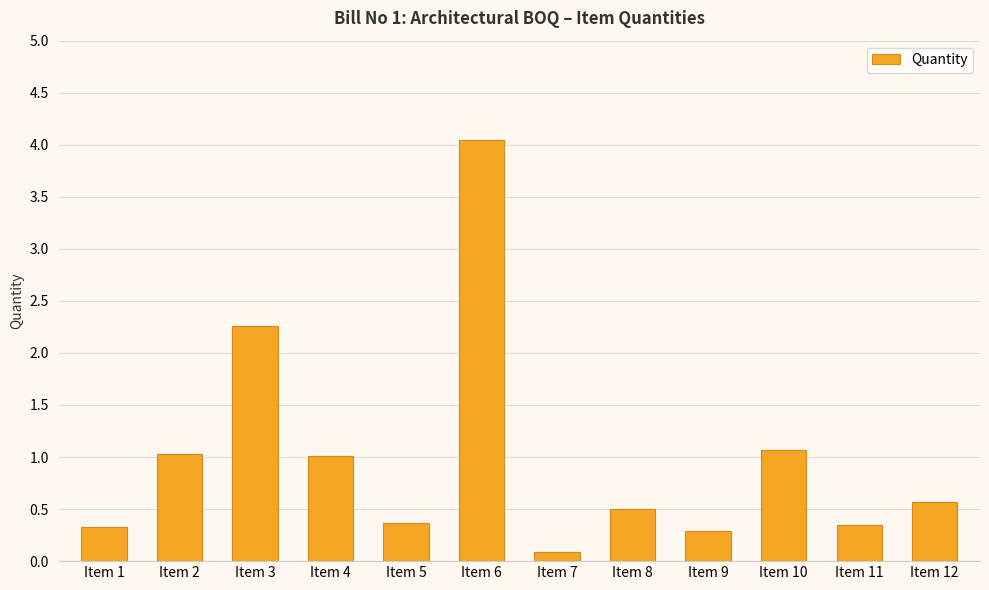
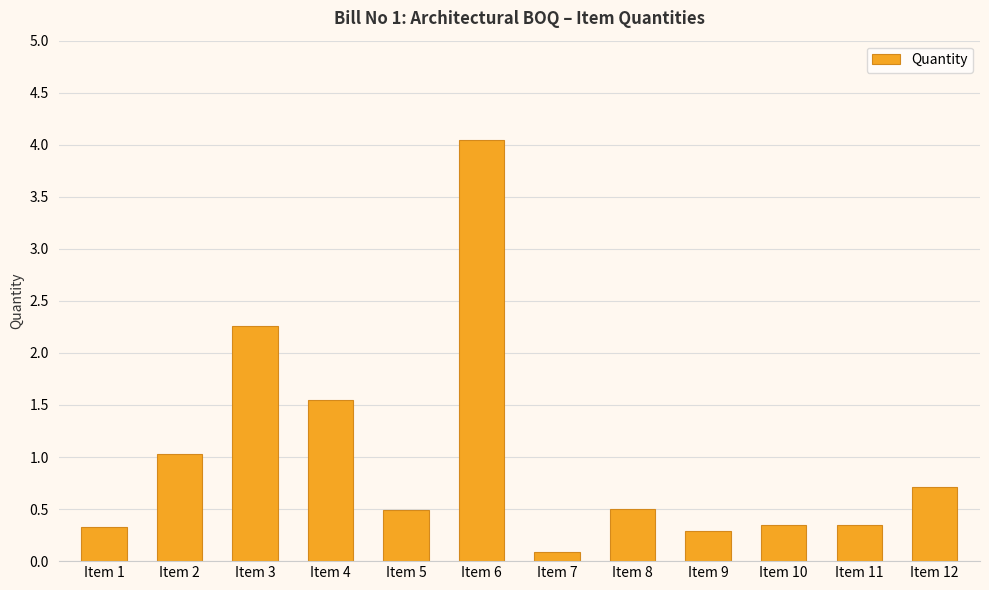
  {
    "Item 1": 0.33,
    "Item 2": 1.03,
    "Item 3": 2.26,
-   "Item 4": 1.01,
-   "Item 5": 0.37,
+   "Item 4": 1.55,
+   "Item 5": 0.49,
    "Item 6": 4.04,
    "Item 7": 0.09,
    "Item 8": 0.50,
    "Item 9": 0.29,
-   "Item 10": 1.07,
+   "Item 10": 0.34,
    "Item 11": 0.35,
-   "Item 12": 0.57
+   "Item 12": 0.71
  }
